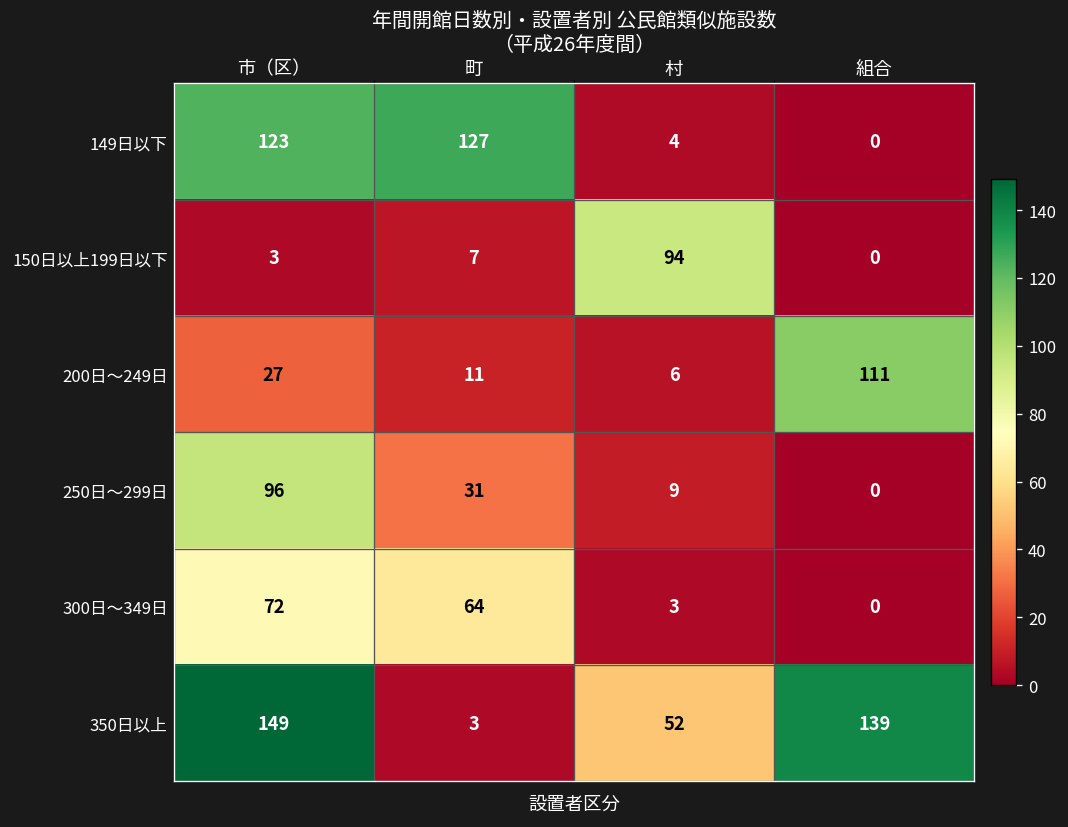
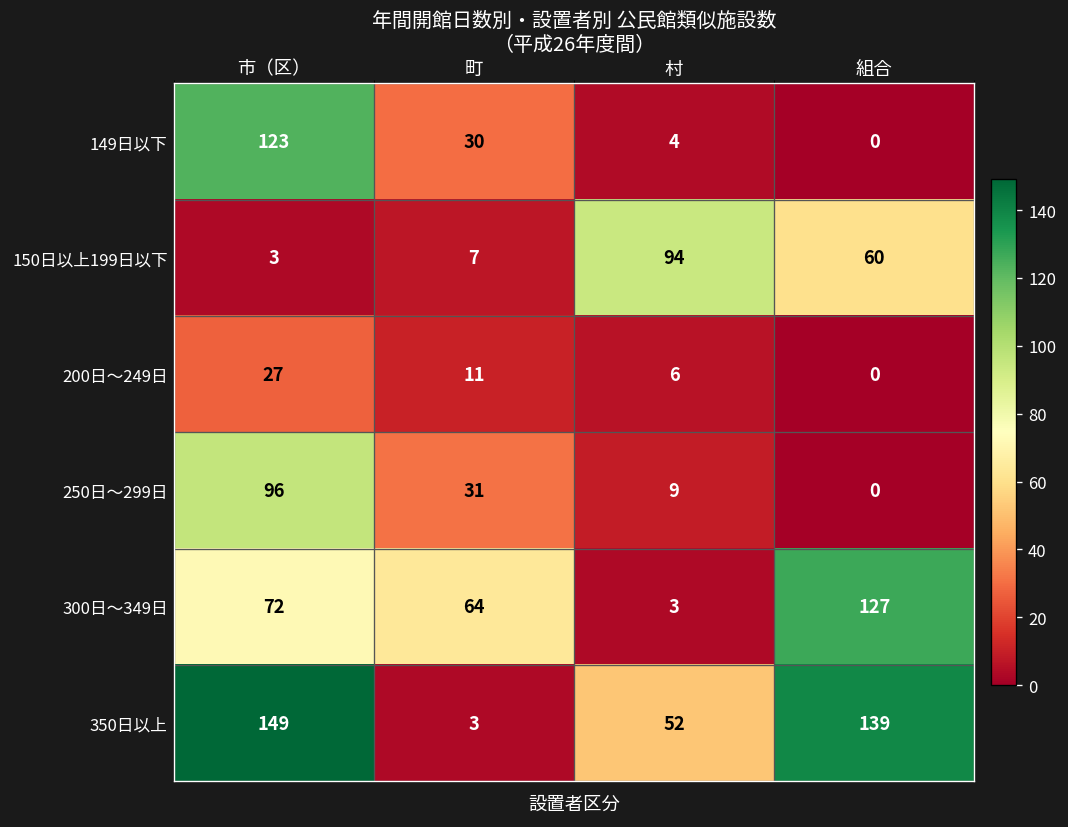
  {
    "149日以下": {
      "市（区）": 123,
-     "町": 127,
+     "町": 30,
      "村": 4,
      "組合": 0
    },
    "150日以上199日以下": {
      "市（区）": 3,
      "町": 7,
      "村": 94,
-     "組合": 0
+     "組合": 60
    },
    "200日〜249日": {
      "市（区）": 27,
      "町": 11,
      "村": 6,
-     "組合": 111
+     "組合": 0
    },
    "250日〜299日": {
      "市（区）": 96,
      "町": 31,
      "村": 9,
      "組合": 0
    },
    "300日〜349日": {
      "市（区）": 72,
      "町": 64,
      "村": 3,
-     "組合": 0
+     "組合": 127
    },
    "350日以上": {
      "市（区）": 149,
      "町": 3,
      "村": 52,
      "組合": 139
    }
  }
